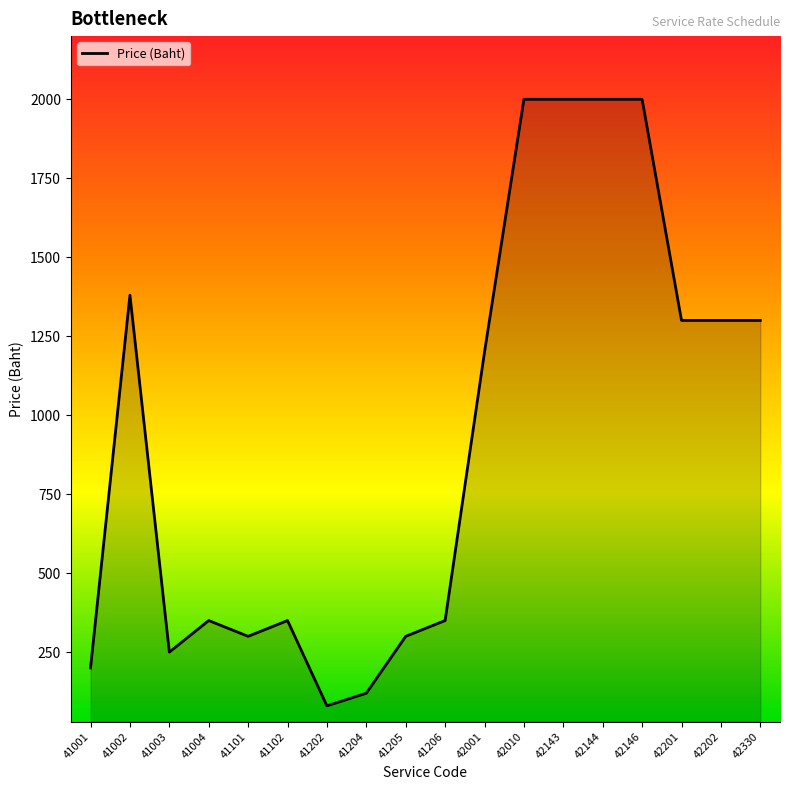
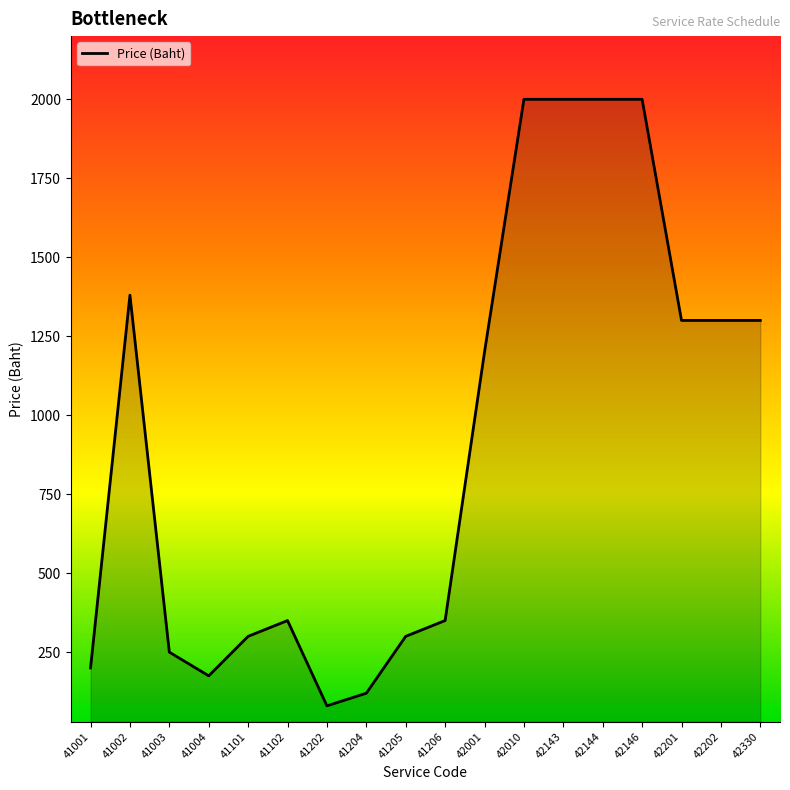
  {
    "41001": 200,
    "41002": 1380,
    "41003": 250,
-   "41004": 350,
+   "41004": 180,
    "41101": 300,
    "41102": 350,
    "41202": 80,
    "41204": 120,
    "41205": 300,
    "41206": 350,
    "42001": 1200,
    "42010": 2000,
    "42143": 2000,
    "42144": 2000,
    "42146": 2000,
    "42201": 1300,
    "42202": 1300,
    "42330": 1300
  }
